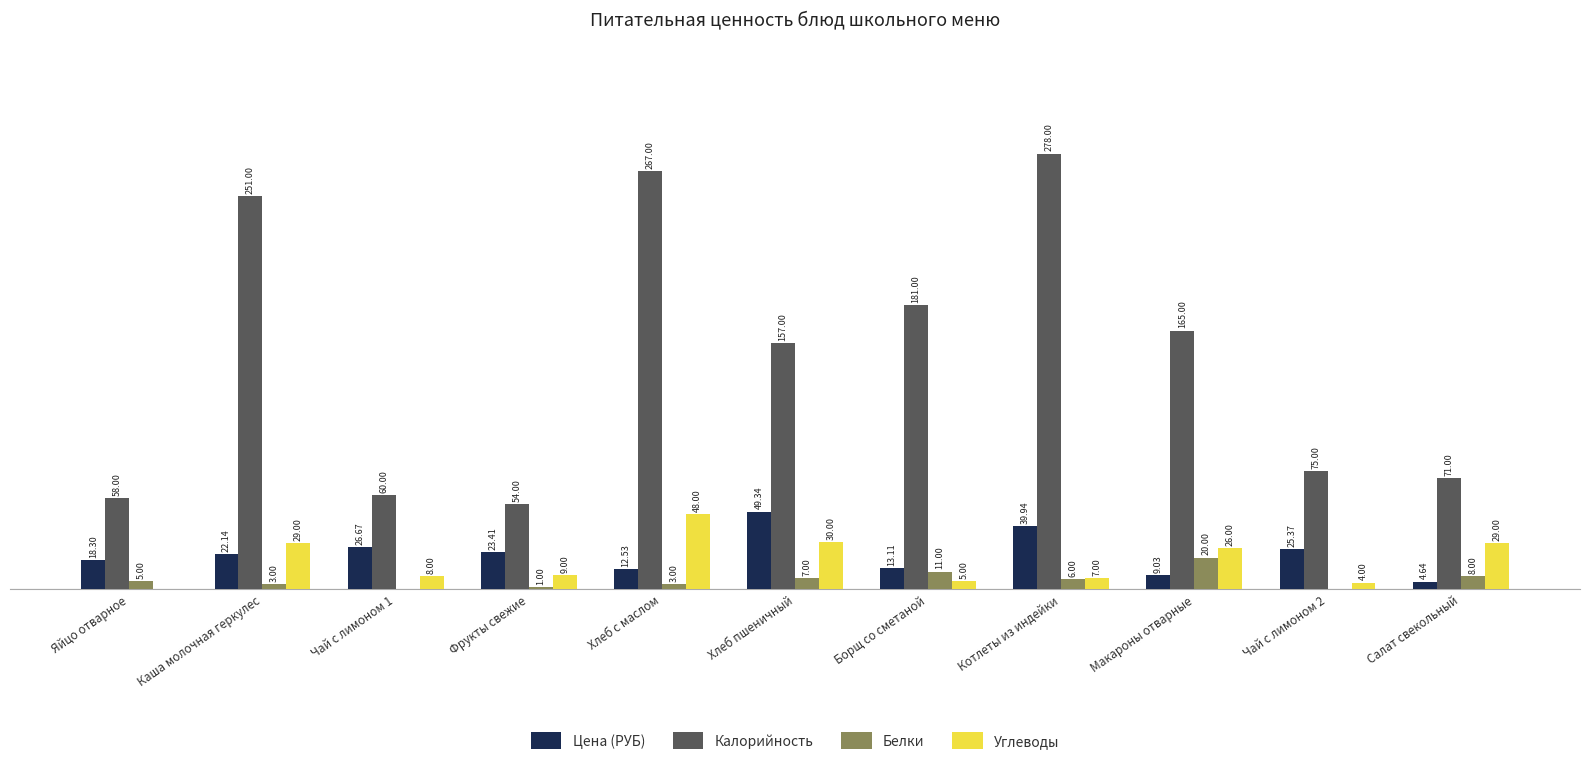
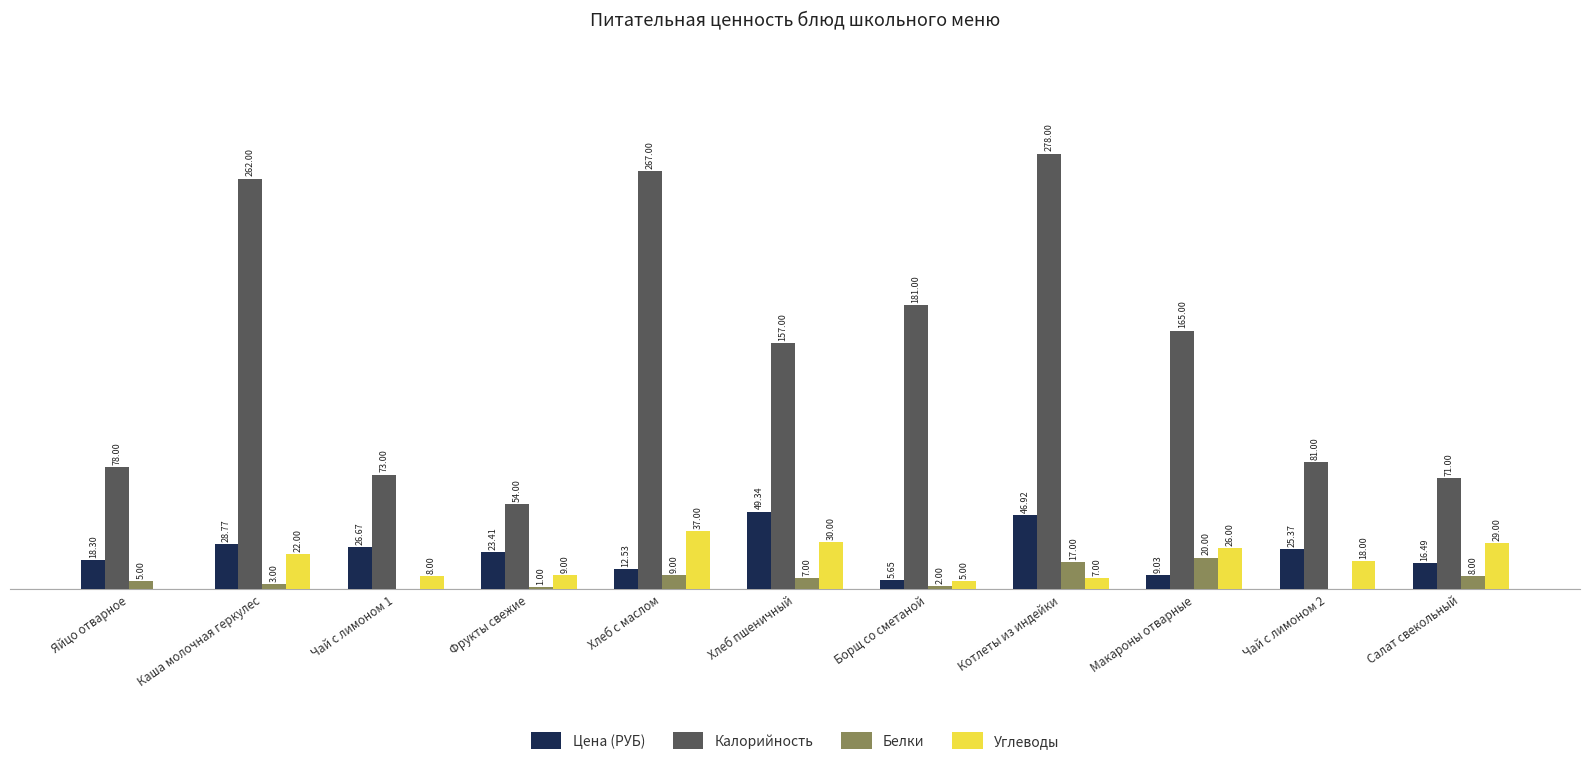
  {
    "Цена (РУБ)": {
      "Яйцо отварное": 18.30,
-     "Каша молочная геркулес": 22.14,
+     "Каша молочная геркулес": 28.77,
      "Чай с лимоном 1": 26.67,
      "Фрукты свежие": 23.41,
      "Хлеб с маслом": 12.53,
      "Хлеб пшеничный": 49.34,
-     "Борщ со сметаной": 13.11,
-     "Котлеты из индейки": 39.94,
+     "Борщ со сметаной": 5.65,
+     "Котлеты из индейки": 46.92,
      "Макароны отварные": 9.03,
      "Чай с лимоном 2": 25.37,
-     "Салат свекольный": 4.64
+     "Салат свекольный": 16.49
    },
    "Калорийность": {
-     "Яйцо отварное": 58.00,
-     "Каша молочная геркулес": 251.00,
-     "Чай с лимоном 1": 60.00,
+     "Яйцо отварное": 78.00,
+     "Каша молочная геркулес": 262.00,
+     "Чай с лимоном 1": 73.00,
      "Фрукты свежие": 54.00,
      "Хлеб с маслом": 267.00,
      "Хлеб пшеничный": 157.00,
      "Борщ со сметаной": 181.00,
      "Котлеты из индейки": 278.00,
      "Макароны отварные": 165.00,
-     "Чай с лимоном 2": 75.00,
+     "Чай с лимоном 2": 81.00,
      "Салат свекольный": 71.00
    },
    "Белки": {
      "Яйцо отварное": 5.00,
      "Каша молочная геркулес": 3.00,
      "Фрукты свежие": 1.00,
-     "Хлеб с маслом": 3.00,
+     "Хлеб с маслом": 9.00,
      "Хлеб пшеничный": 7.00,
-     "Борщ со сметаной": 11.00,
-     "Котлеты из индейки": 6.00,
+     "Борщ со сметаной": 2.00,
+     "Котлеты из индейки": 17.00,
      "Макароны отварные": 20.00,
      "Салат свекольный": 8.00
    },
    "Углеводы": {
-     "Каша молочная геркулес": 29.00,
+     "Каша молочная геркулес": 22.00,
      "Чай с лимоном 1": 8.00,
      "Фрукты свежие": 9.00,
-     "Хлеб с маслом": 48.00,
+     "Хлеб с маслом": 37.00,
      "Хлеб пшеничный": 30.00,
      "Борщ со сметаной": 5.00,
      "Котлеты из индейки": 7.00,
      "Макароны отварные": 26.00,
-     "Чай с лимоном 2": 4.00,
+     "Чай с лимоном 2": 18.00,
      "Салат свекольный": 29.00
    }
  }
